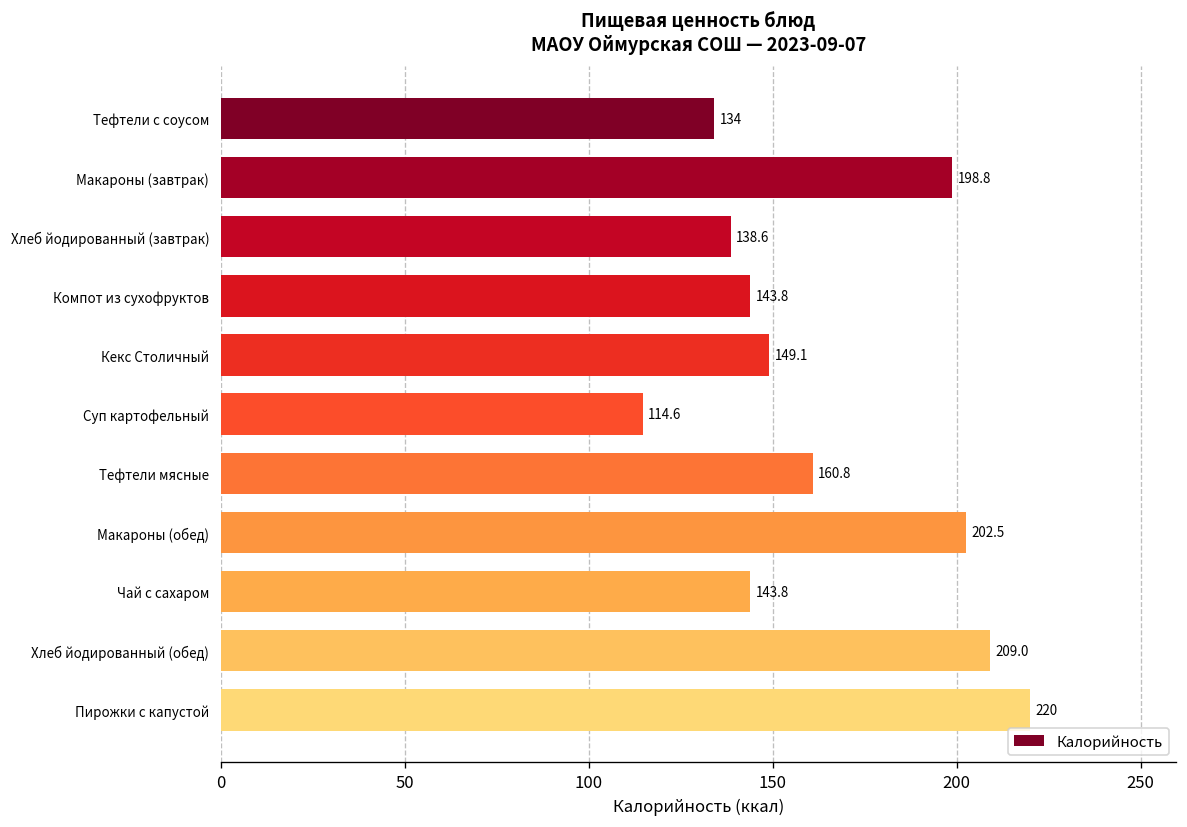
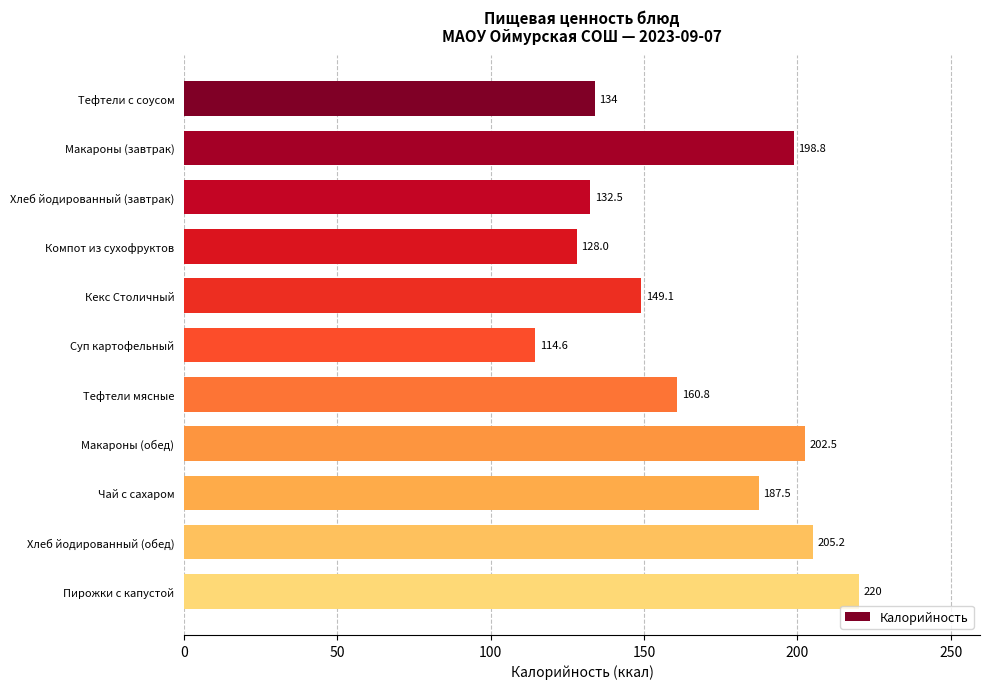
  {
    "Тефтели с соусом": 134,
    "Макароны (завтрак)": 198.8,
-   "Хлеб йодированный (завтрак)": 138.6,
-   "Компот из сухофруктов": 143.8,
+   "Хлеб йодированный (завтрак)": 132.5,
+   "Компот из сухофруктов": 128.0,
    "Кекс Столичный": 149.1,
    "Суп картофельный": 114.6,
    "Тефтели мясные": 160.8,
    "Макароны (обед)": 202.5,
-   "Чай с сахаром": 143.8,
-   "Хлеб йодированный (обед)": 209.0,
+   "Чай с сахаром": 187.5,
+   "Хлеб йодированный (обед)": 205.2,
    "Пирожки с капустой": 220
  }
